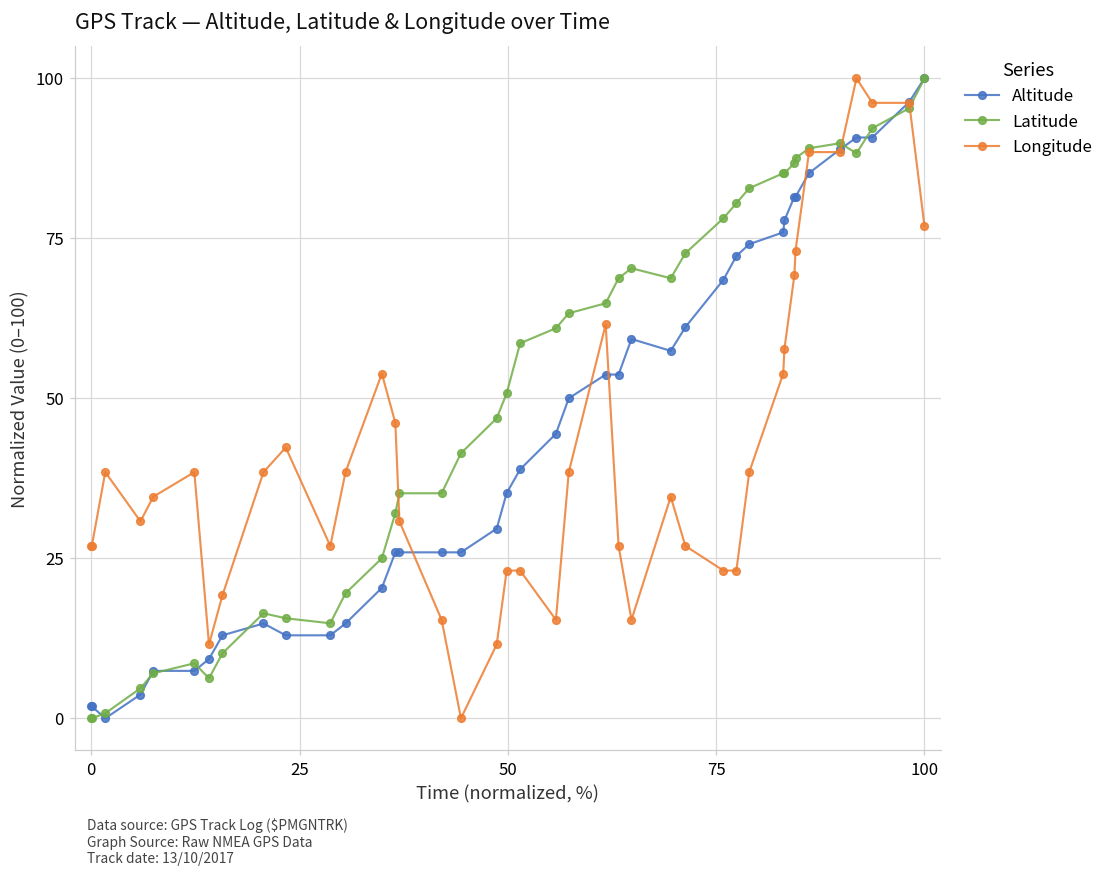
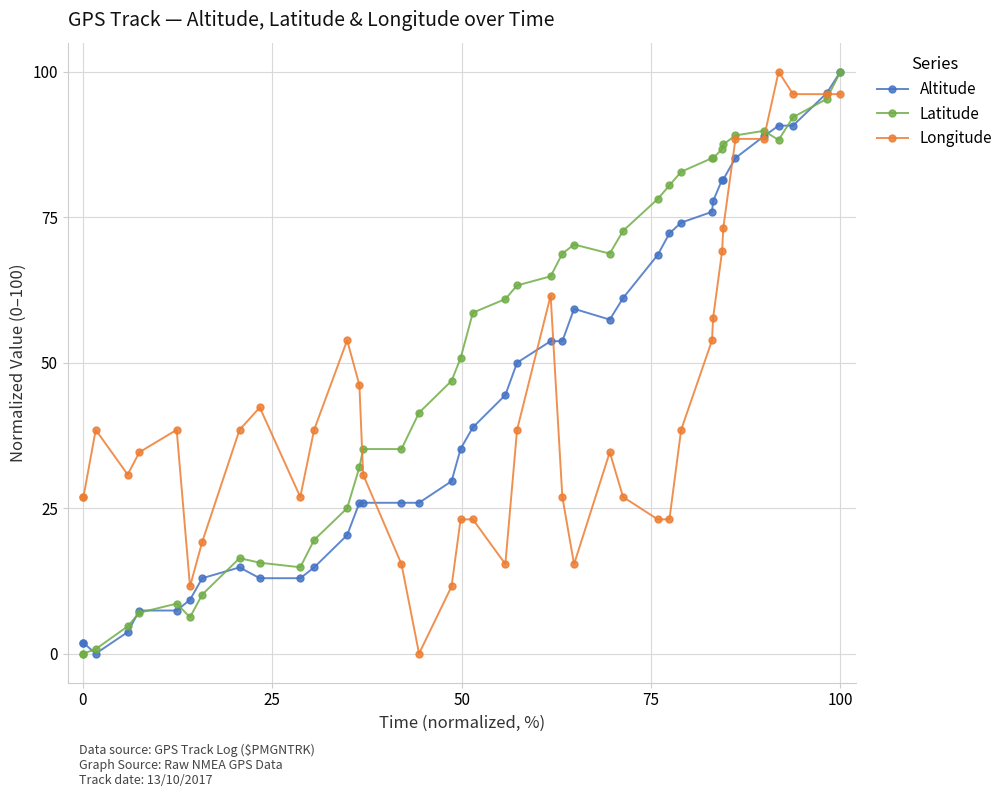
  {
    "Altitude": {
      "0": 2
    },
    "Latitude": {
      "0": 0
    },
    "Longitude": {
      "0": 27,
-     "100": 77
+     "100": 96
    }
  }
